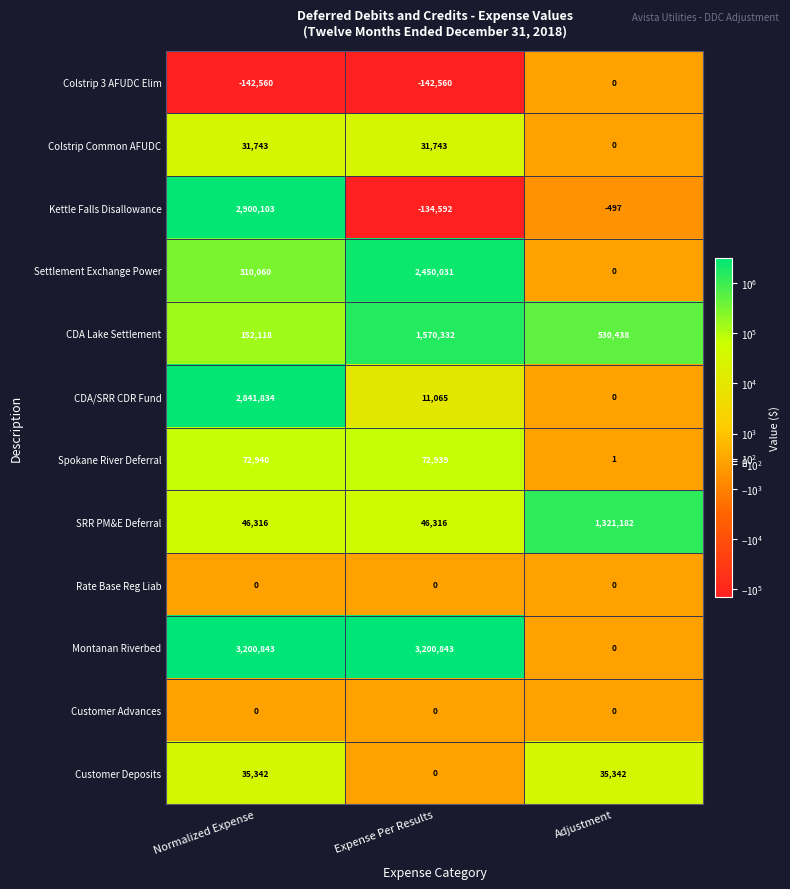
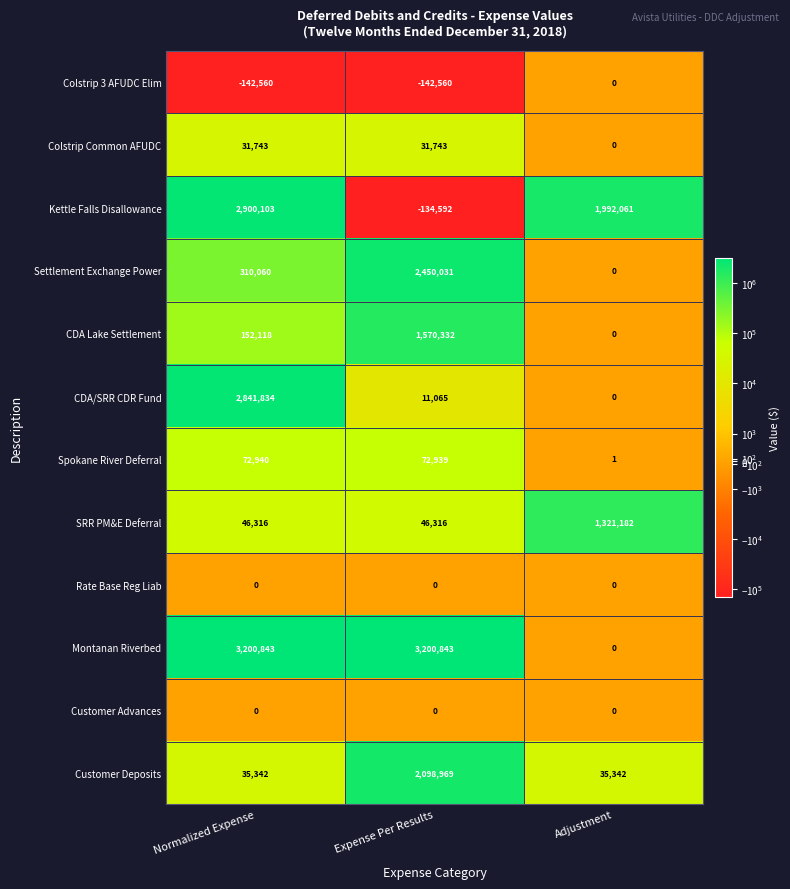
  {
    "Colstrip 3 AFUDC Elim": {
      "Normalized Expense": "-142,560",
      "Expense Per Results": "-142,560",
      "Adjustment": "0"
    },
    "Colstrip Common AFUDC": {
      "Normalized Expense": "31,743",
      "Expense Per Results": "31,743",
      "Adjustment": "0"
    },
    "Kettle Falls Disallowance": {
      "Normalized Expense": "2,900,103",
      "Expense Per Results": "-134,592",
-     "Adjustment": "-497"
+     "Adjustment": "1,992,061"
    },
    "Settlement Exchange Power": {
      "Normalized Expense": "310,060",
      "Expense Per Results": "2,450,031",
      "Adjustment": "0"
    },
    "CDA Lake Settlement": {
      "Normalized Expense": "152,118",
      "Expense Per Results": "1,570,332",
-     "Adjustment": "530,438"
+     "Adjustment": "0"
    },
    "CDA/SRR CDR Fund": {
      "Normalized Expense": "2,841,834",
      "Expense Per Results": "11,065",
      "Adjustment": "0"
    },
    "Spokane River Deferral": {
      "Normalized Expense": "72,940",
      "Expense Per Results": "72,939",
      "Adjustment": "1"
    },
    "SRR PM&E Deferral": {
      "Normalized Expense": "46,316",
      "Expense Per Results": "46,316",
      "Adjustment": "1,321,182"
    },
    "Rate Base Reg Liab": {
      "Normalized Expense": "0",
      "Expense Per Results": "0",
      "Adjustment": "0"
    },
    "Montanan Riverbed": {
      "Normalized Expense": "3,200,843",
      "Expense Per Results": "3,200,843",
      "Adjustment": "0"
    },
    "Customer Advances": {
      "Normalized Expense": "0",
      "Expense Per Results": "0",
      "Adjustment": "0"
    },
    "Customer Deposits": {
      "Normalized Expense": "35,342",
-     "Expense Per Results": "0",
+     "Expense Per Results": "2,098,969",
      "Adjustment": "35,342"
    }
  }
